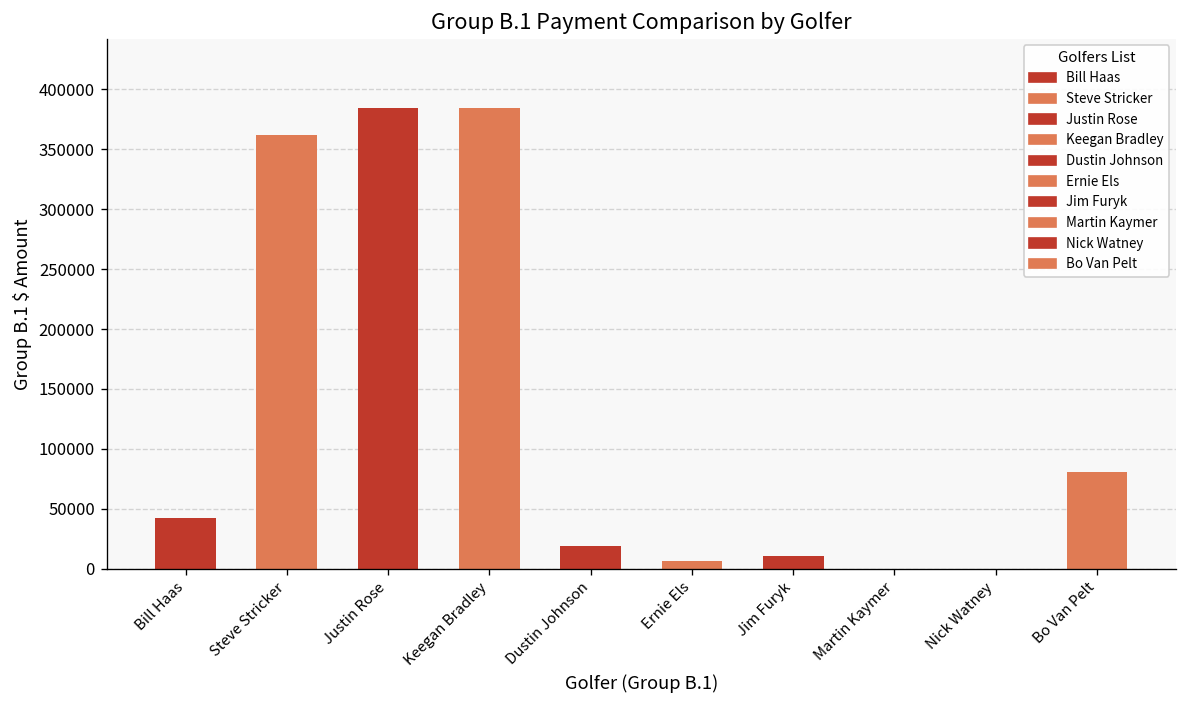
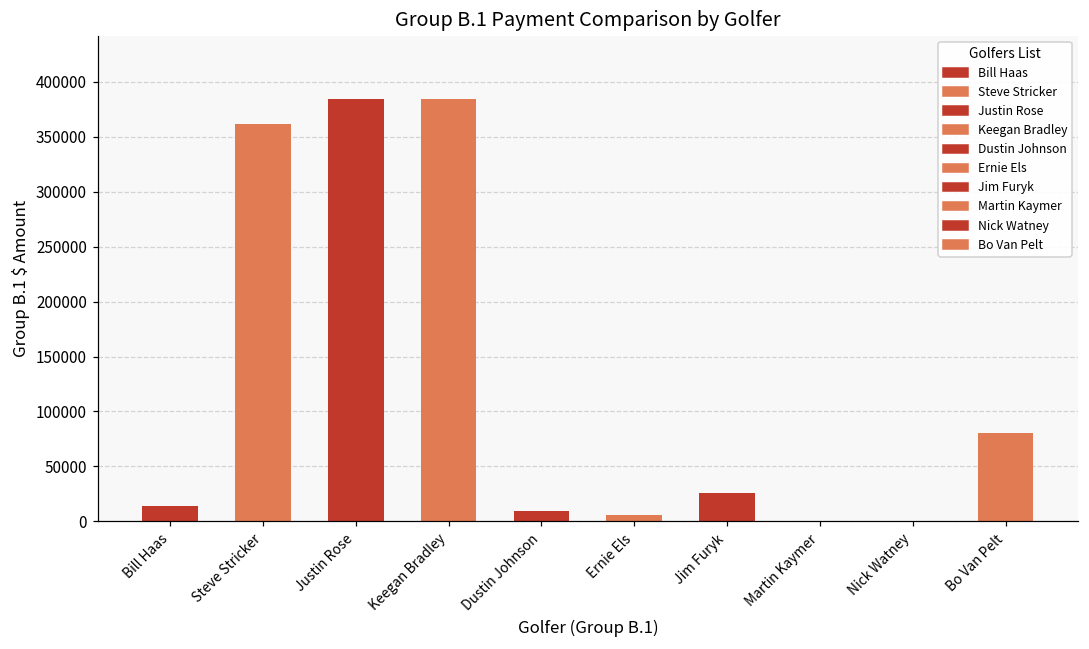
  {
-   "Bill Haas": 40000,
+   "Bill Haas": 10000,
    "Steve Stricker": 360000,
    "Justin Rose": 380000,
    "Keegan Bradley": 380000,
-   "Dustin Johnson": 20000,
+   "Dustin Johnson": 10000,
    "Ernie Els": 10000,
-   "Jim Furyk": 10000,
+   "Jim Furyk": 30000,
    "Martin Kaymer": 0,
    "Nick Watney": 0,
    "Bo Van Pelt": 80000
  }
